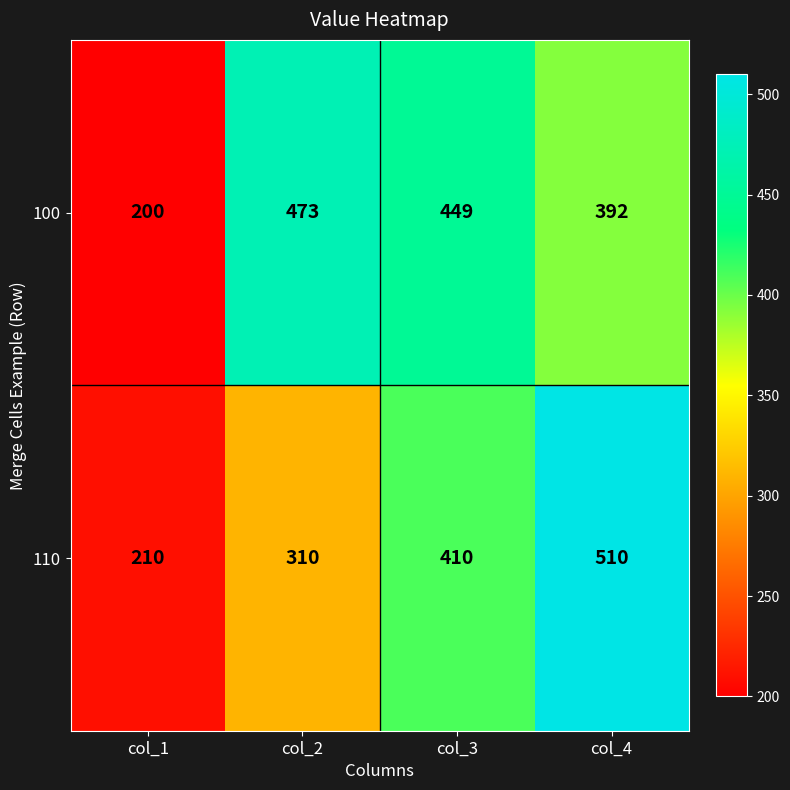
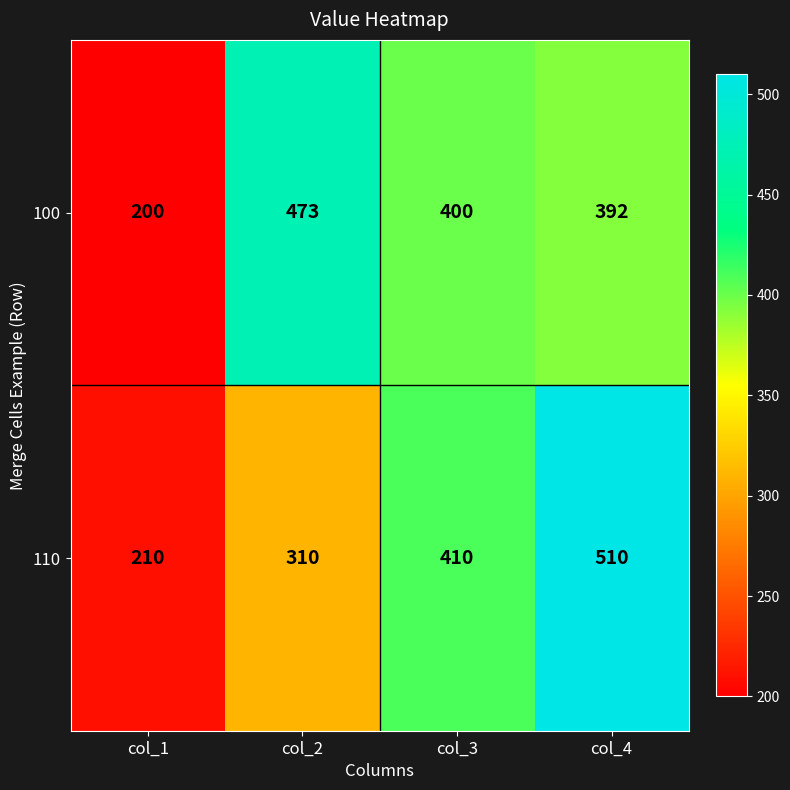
  {
    "100": {
      "col_1": 200,
      "col_2": 473,
-     "col_3": 449,
+     "col_3": 400,
      "col_4": 392
    },
    "110": {
      "col_1": 210,
      "col_2": 310,
      "col_3": 410,
      "col_4": 510
    }
  }
